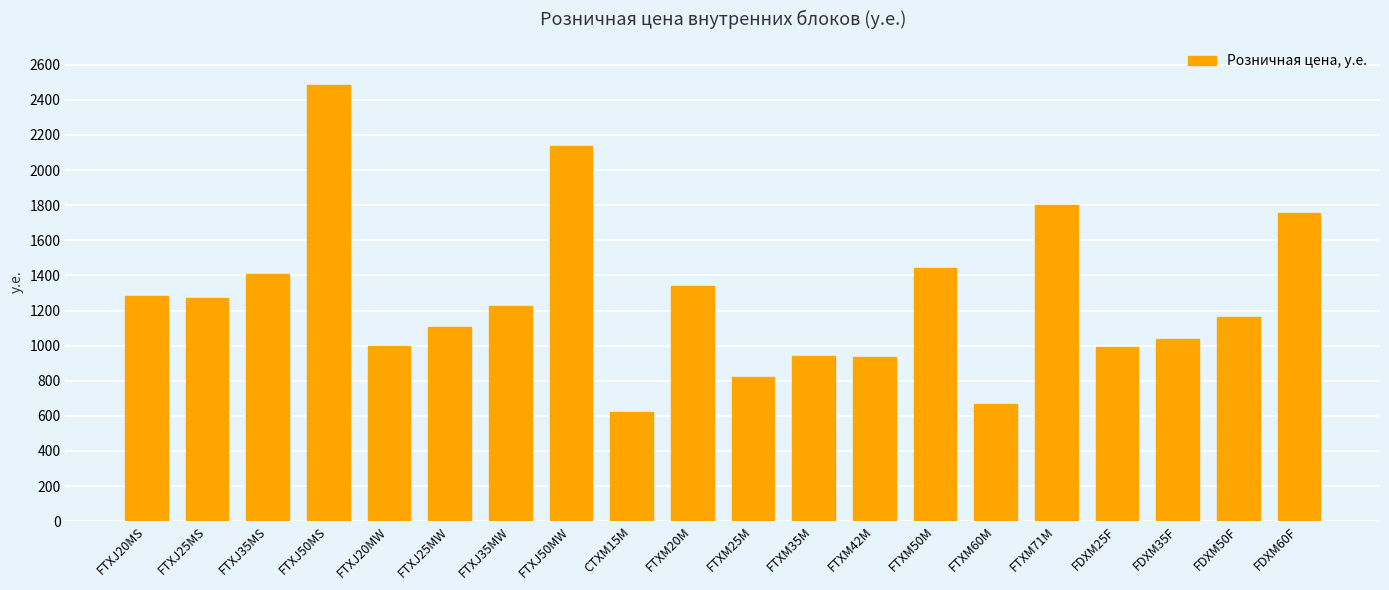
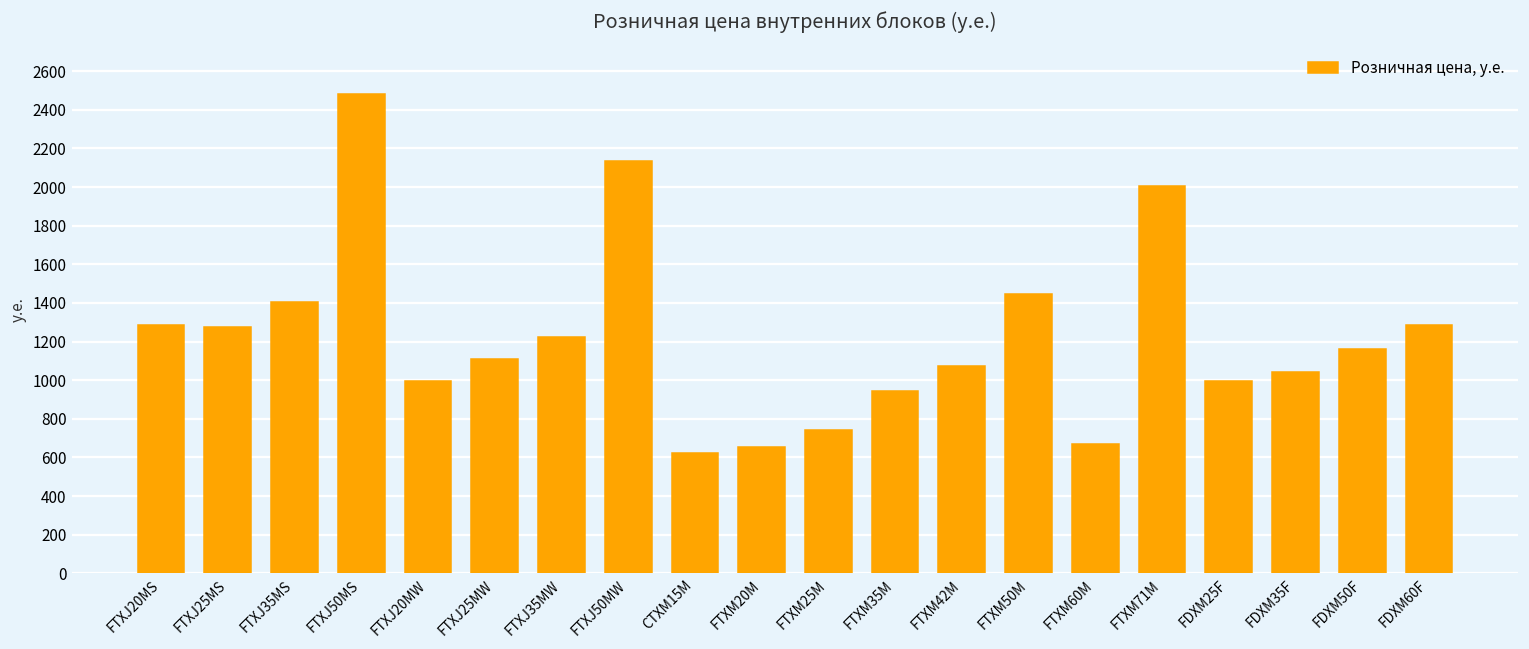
  {
    "FTXJ20MS": 1290,
    "FTXJ25MS": 1270,
    "FTXJ35MS": 1410,
    "FTXJ50MS": 2480,
    "FTXJ20MW": 1000,
    "FTXJ25MW": 1110,
    "FTXJ35MW": 1230,
    "FTXJ50MW": 2140,
    "CTXM15M": 620,
-   "FTXM20M": 1340,
-   "FTXM25M": 820,
+   "FTXM20M": 650,
+   "FTXM25M": 740,
    "FTXM35M": 940,
-   "FTXM42M": 940,
+   "FTXM42M": 1070,
    "FTXM50M": 1440,
    "FTXM60M": 670,
-   "FTXM71M": 1800,
+   "FTXM71M": 2010,
    "FDXM25F": 990,
    "FDXM35F": 1040,
    "FDXM50F": 1160,
-   "FDXM60F": 1760
+   "FDXM60F": 1280
  }
